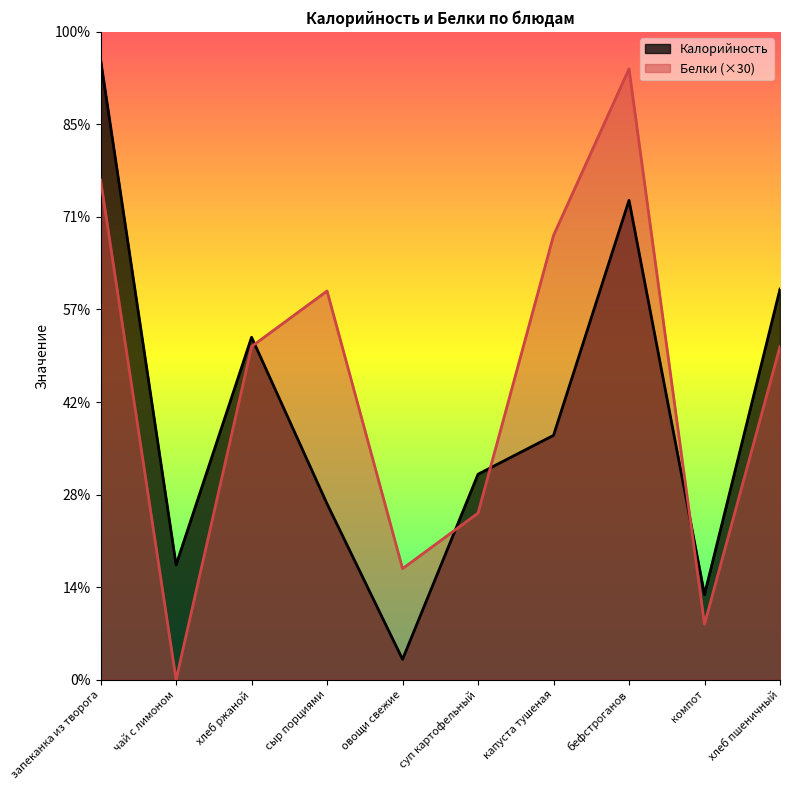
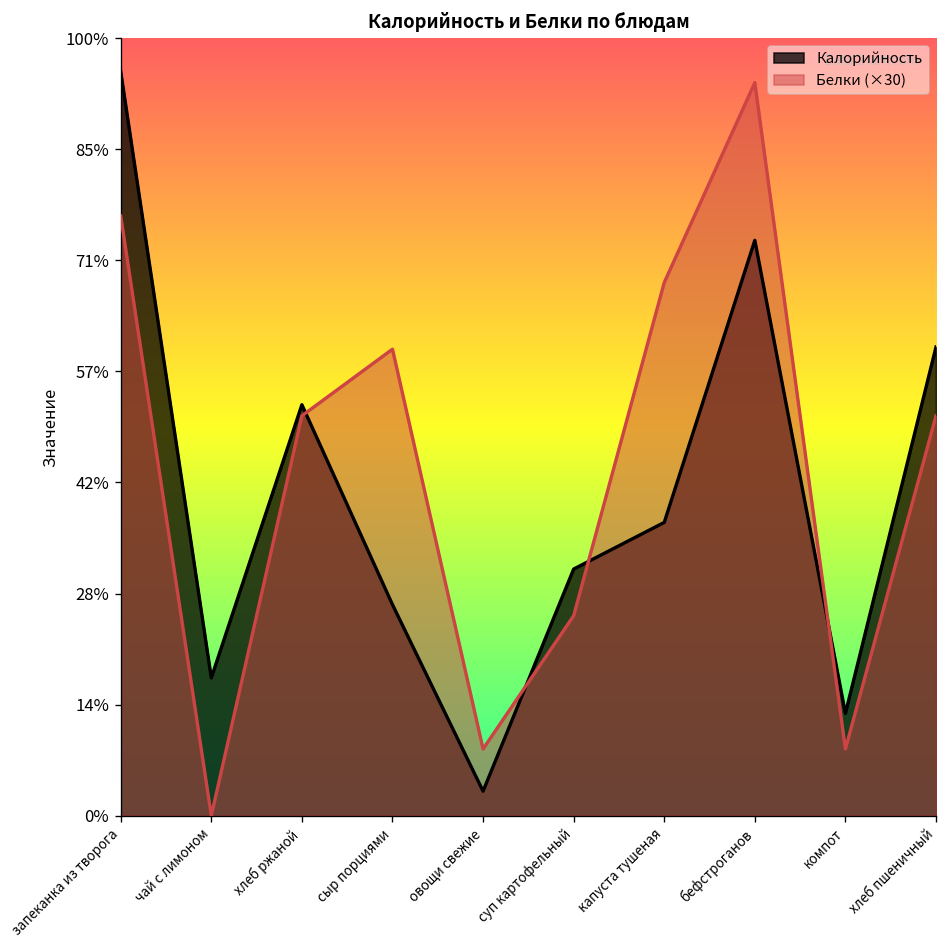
  {
    "Калорийность": {
      "запеканка из творога": "96%",
      "чай с лимоном": "18%",
      "хлеб ржаной": "53%",
      "сыр порциями": "27%",
      "овощи свежие": "3%",
      "суп картофельный": "32%",
      "капуста тушеная": "38%",
      "бефстроганов": "74%",
      "компот": "13%",
      "хлеб пшеничный": "60%"
    },
    "Белки (×30)": {
      "запеканка из творога": "77%",
      "чай с лимоном": "0%",
      "хлеб ржаной": "51%",
      "сыр порциями": "60%",
-     "овощи свежие": "17%",
+     "овощи свежие": "9%",
      "суп картофельный": "26%",
      "капуста тушеная": "69%",
      "бефстроганов": "94%",
      "компот": "9%",
      "хлеб пшеничный": "51%"
    }
  }
